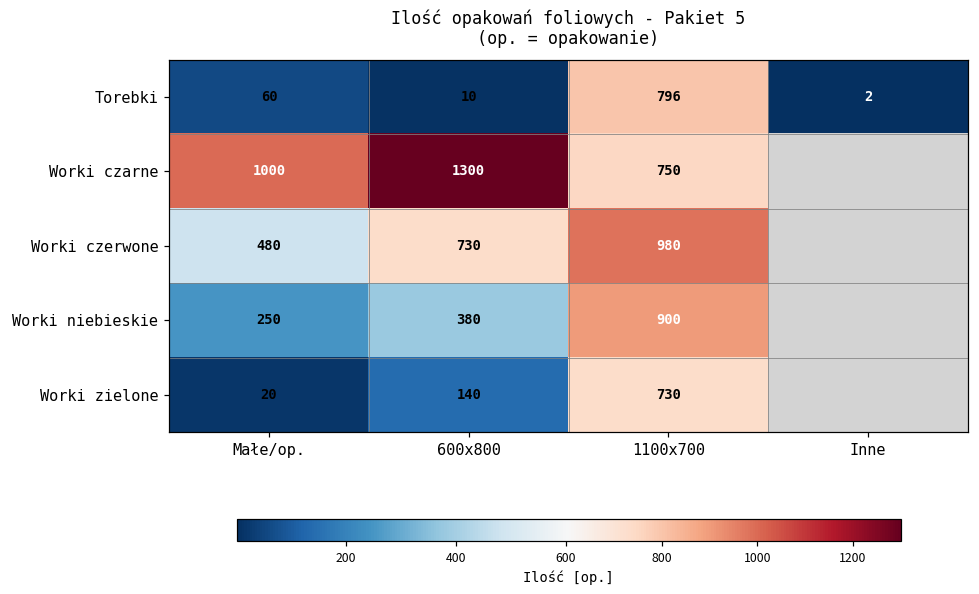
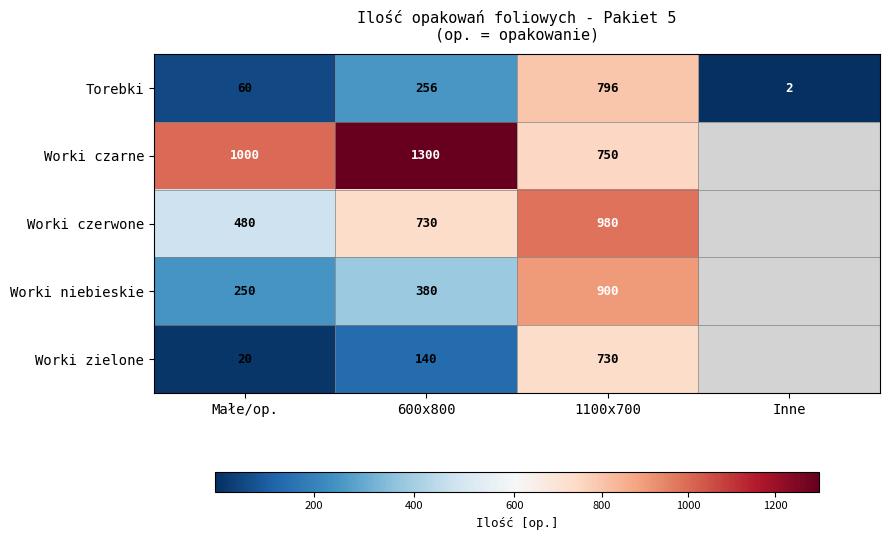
  {
    "Torebki": {
      "Małe/op.": 60,
-     "600x800": 10,
+     "600x800": 256,
      "1100x700": 796,
      "Inne": 2
    },
    "Worki czarne": {
      "Małe/op.": 1000,
      "600x800": 1300,
      "1100x700": 750
    },
    "Worki czerwone": {
      "Małe/op.": 480,
      "600x800": 730,
      "1100x700": 980
    },
    "Worki niebieskie": {
      "Małe/op.": 250,
      "600x800": 380,
      "1100x700": 900
    },
    "Worki zielone": {
      "Małe/op.": 20,
      "600x800": 140,
      "1100x700": 730
    }
  }
